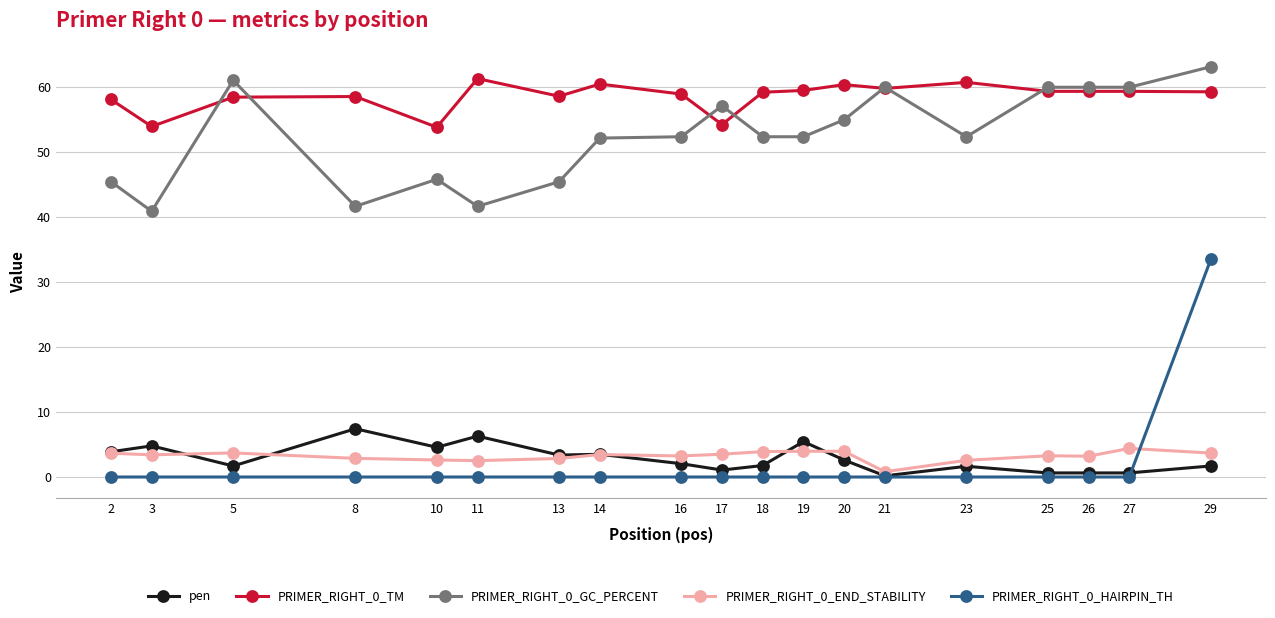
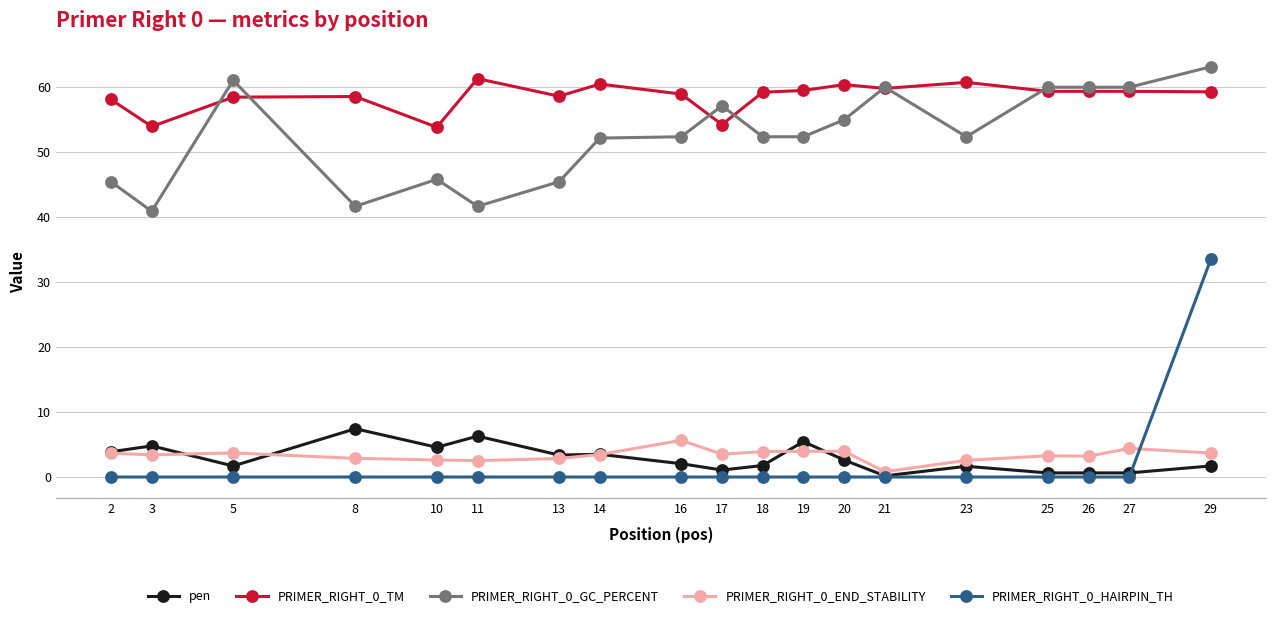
  {
    "pen": {
      "3": 5,
      "5": 2,
      "8": 7,
      "10": 5,
      "11": 6,
      "13": 3,
      "16": 2,
      "17": 1,
      "18": 2,
      "19": 5,
      "20": 3,
      "23": 2,
      "25": 1,
      "26": 1,
      "27": 1,
      "29": 2
    },
    "PRIMER_RIGHT_0_TM": {
      "2": 58,
      "3": 54,
      "5": 58,
      "8": 59,
      "10": 54,
      "11": 61,
      "13": 59,
      "14": 60,
      "16": 59,
      "17": 54,
      "18": 59,
      "19": 60,
      "20": 60,
      "23": 61,
      "25": 59,
      "26": 59,
      "27": 59,
      "29": 59
    },
    "PRIMER_RIGHT_0_GC_PERCENT": {
      "2": 45,
      "3": 41,
      "5": 61,
      "8": 42,
      "10": 46,
      "11": 42,
      "13": 45,
      "14": 52,
      "16": 52,
      "17": 57,
      "18": 52,
      "19": 52,
      "20": 55,
      "23": 52,
      "25": 60,
      "26": 60,
      "27": 60,
      "29": 63
    },
    "PRIMER_RIGHT_0_END_STABILITY": {
      "3": 3,
      "5": 4,
      "8": 3,
      "10": 3,
      "11": 3,
      "13": 3,
-     "16": 3,
+     "16": 6,
      "17": 4,
      "18": 4,
      "19": 4,
      "20": 4,
      "21": 1,
      "23": 3,
      "25": 3,
      "26": 3,
      "27": 4,
      "29": 4
    },
    "PRIMER_RIGHT_0_HAIRPIN_TH": {
      "2": 0,
      "3": 0,
      "5": 0,
      "8": 0,
      "10": 0,
      "11": 0,
      "13": 0,
      "14": 0,
      "16": 0,
      "17": 0,
      "18": 0,
      "19": 0,
      "20": 0,
      "23": 0,
      "25": 0,
      "26": 0,
      "27": 0,
      "29": 33
    }
  }
